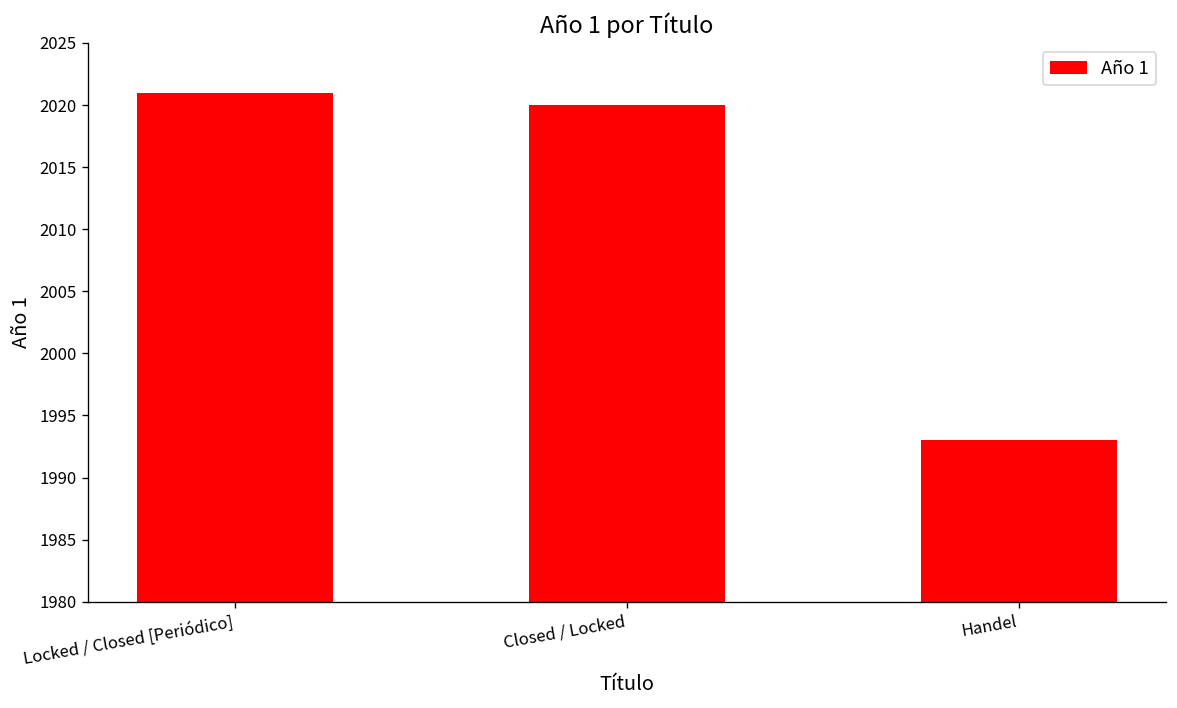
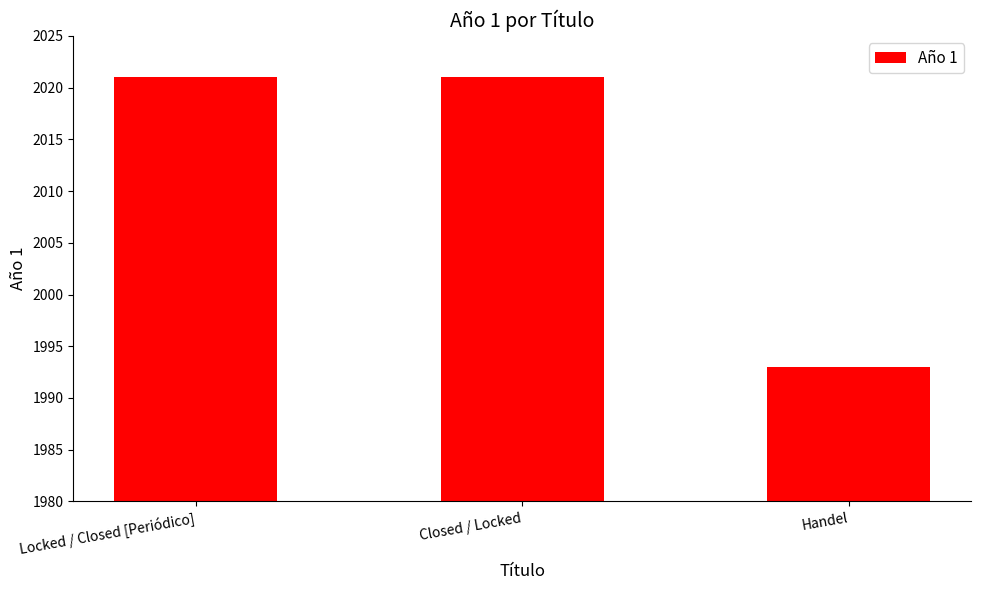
  {
    "Locked / Closed [Periódico]": 2021,
-   "Closed / Locked": 2020,
+   "Closed / Locked": 2021,
    "Handel": 1993
  }
